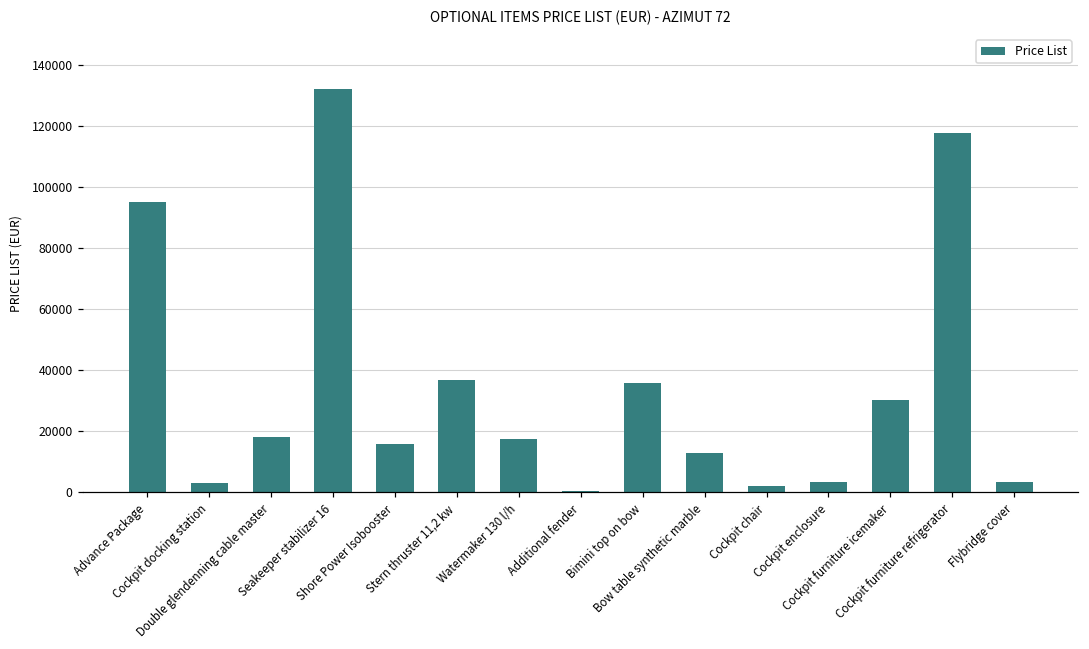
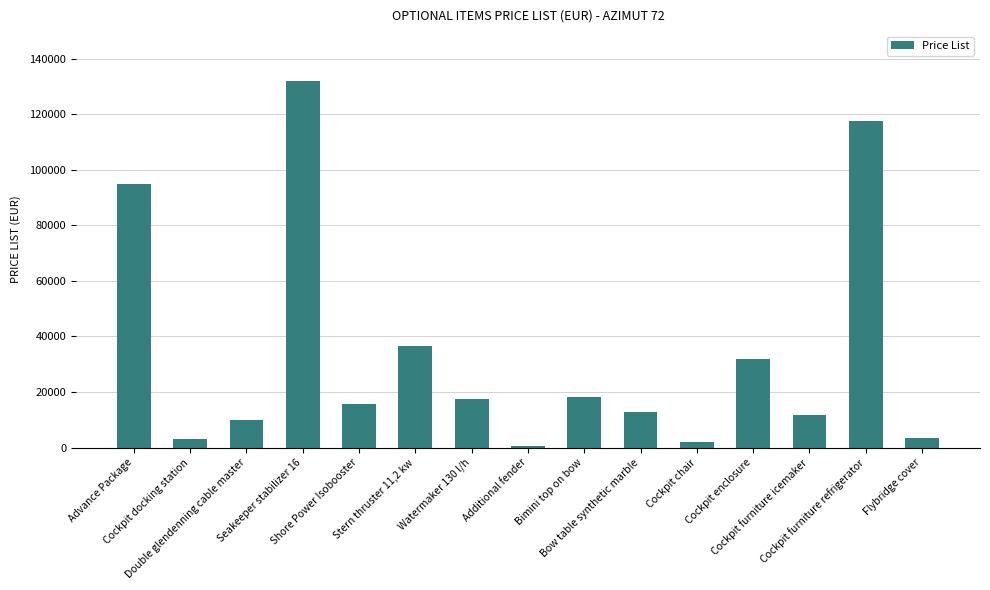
  {
    "Advance Package": 95000,
    "Cockpit docking station": 3000,
-   "Double glendenning cable master": 18000,
+   "Double glendenning cable master": 10000,
    "Seakeeper stabilizer 16": 132000,
    "Shore Power Isobooster": 16000,
    "Stern thruster 11,2 kw": 37000,
    "Watermaker 130 l/h": 18000,
-   "Bimini top on bow": 36000,
+   "Bimini top on bow": 18000,
    "Bow table synthetic marble": 13000,
    "Cockpit chair": 2000,
-   "Cockpit enclosure": 3000,
-   "Cockpit furniture icemaker": 30000,
+   "Cockpit enclosure": 32000,
+   "Cockpit furniture icemaker": 12000,
    "Cockpit furniture refrigerator": 118000,
    "Flybridge cover": 3000
  }
